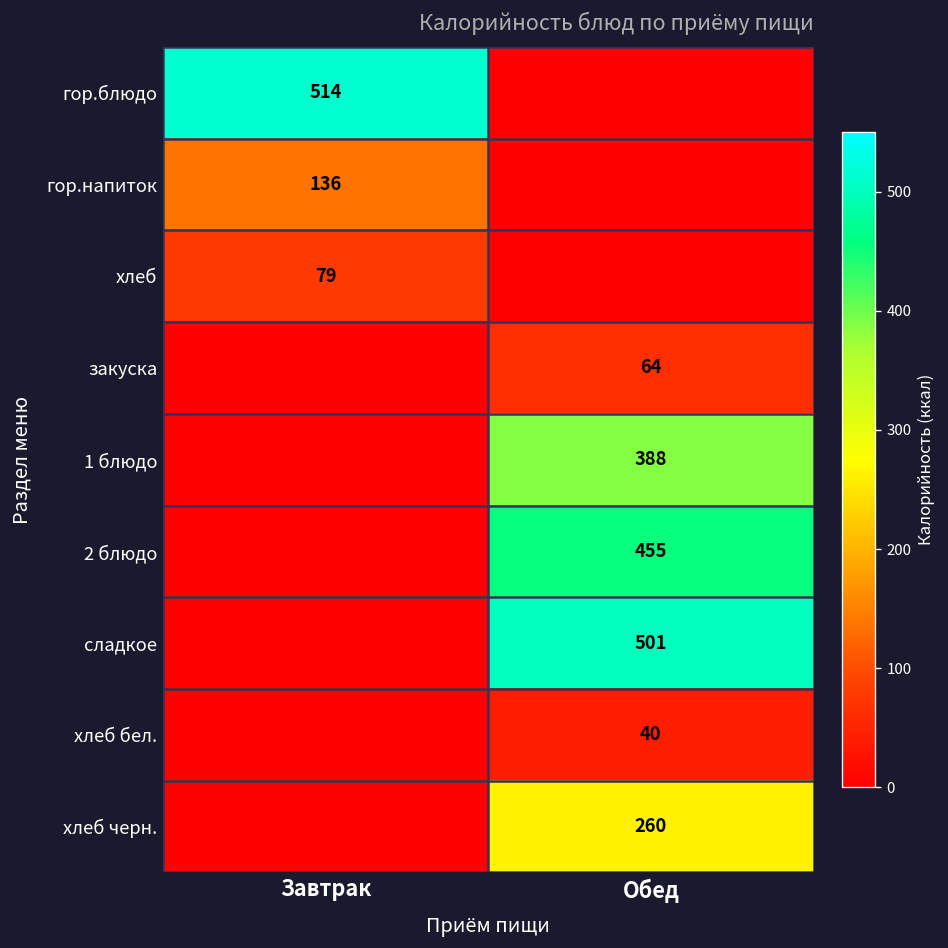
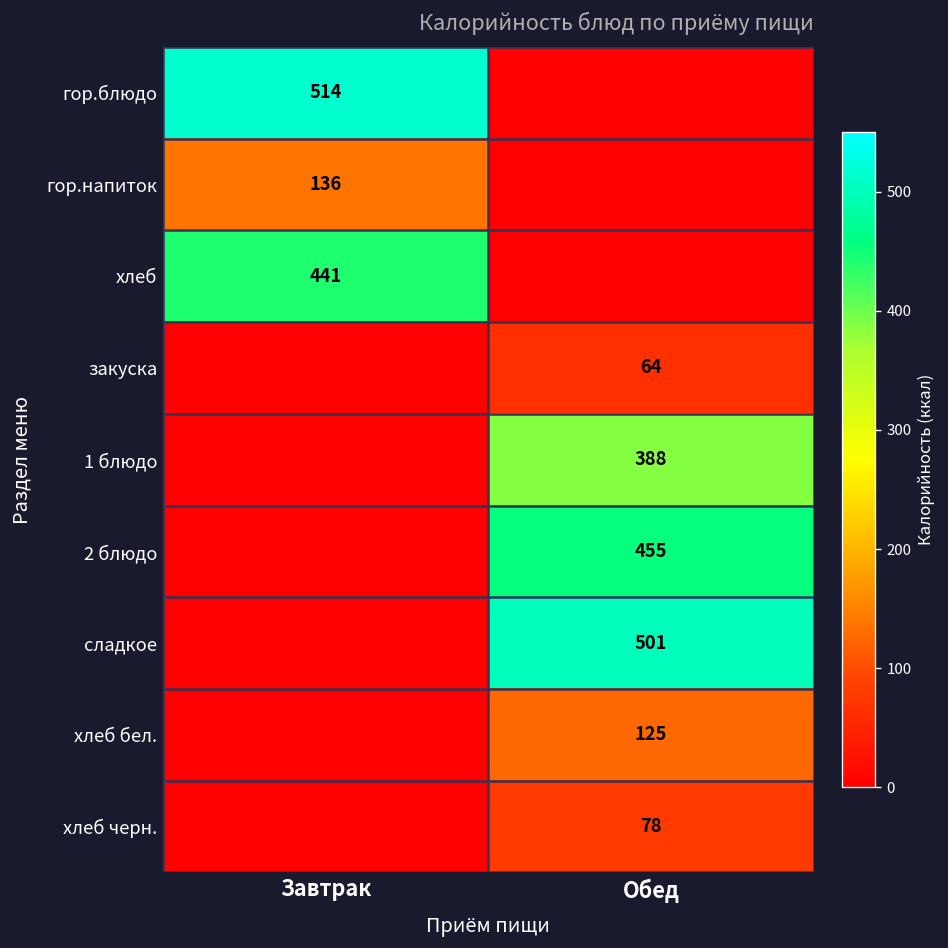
  {
    "гор.блюдо": {
      "Завтрак": 514
    },
    "гор.напиток": {
      "Завтрак": 136
    },
    "хлеб": {
-     "Завтрак": 79
+     "Завтрак": 441
    },
    "закуска": {
      "Обед": 64
    },
    "1 блюдо": {
      "Обед": 388
    },
    "2 блюдо": {
      "Обед": 455
    },
    "сладкое": {
      "Обед": 501
    },
    "хлеб бел.": {
-     "Обед": 40
+     "Обед": 125
    },
    "хлеб черн.": {
-     "Обед": 260
+     "Обед": 78
    }
  }
